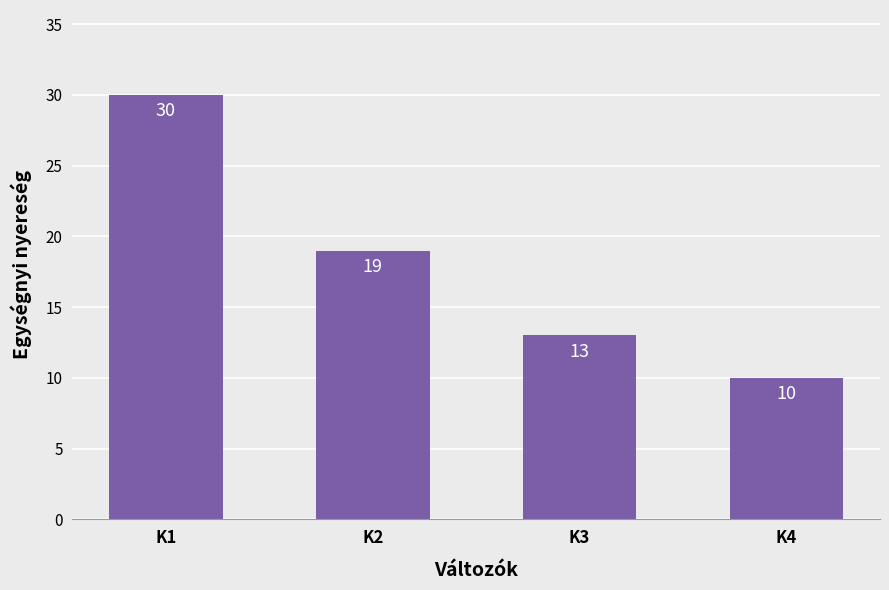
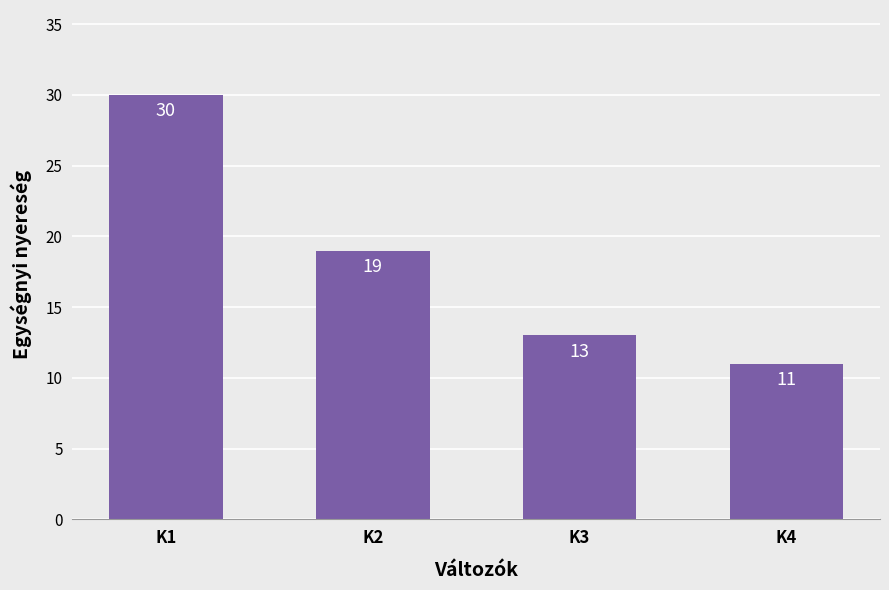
  {
    "K1": 30,
    "K2": 19,
    "K3": 13,
-   "K4": 10
+   "K4": 11
  }
